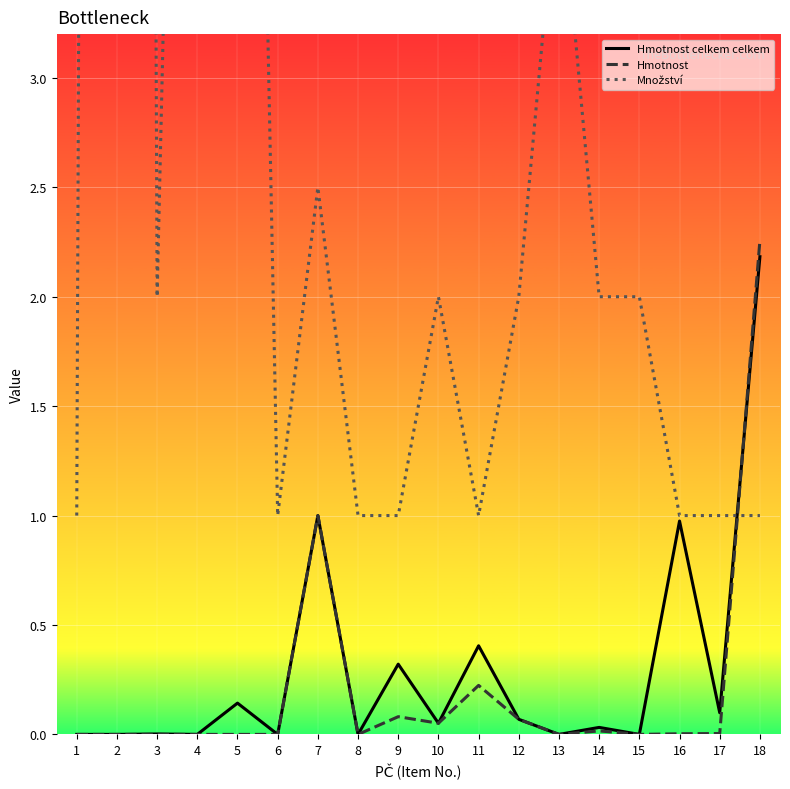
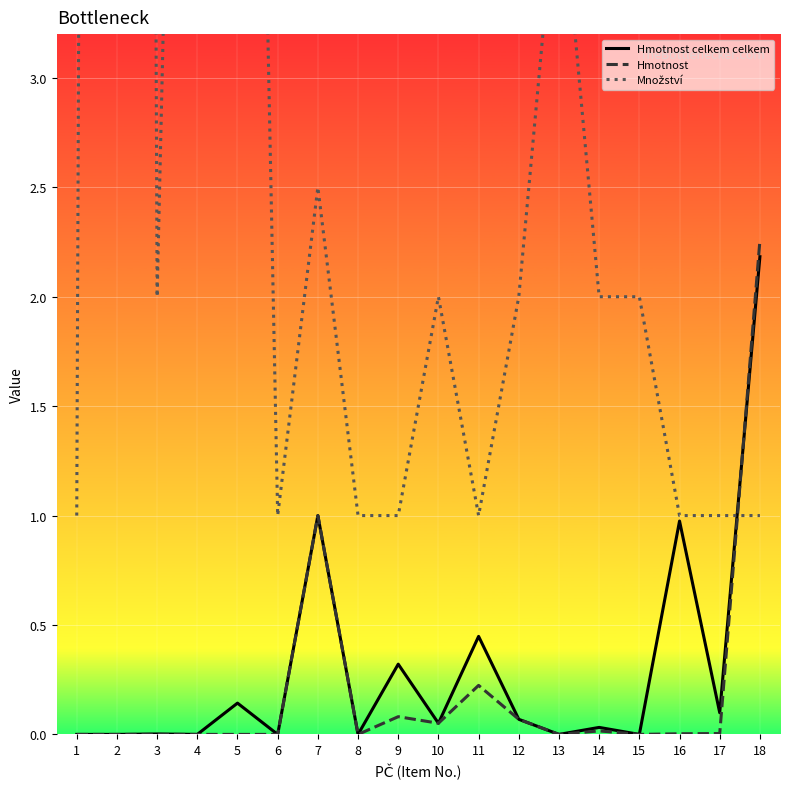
  {
    "Hmotnost celkem celkem": {
      "5": 0.14,
      "9": 0.32,
-     "11": 0.41,
+     "11": 0.45,
      "14": 0.03,
      "16": 0.98,
      "17": 0.10,
      "18": 2.18
    }
  }
